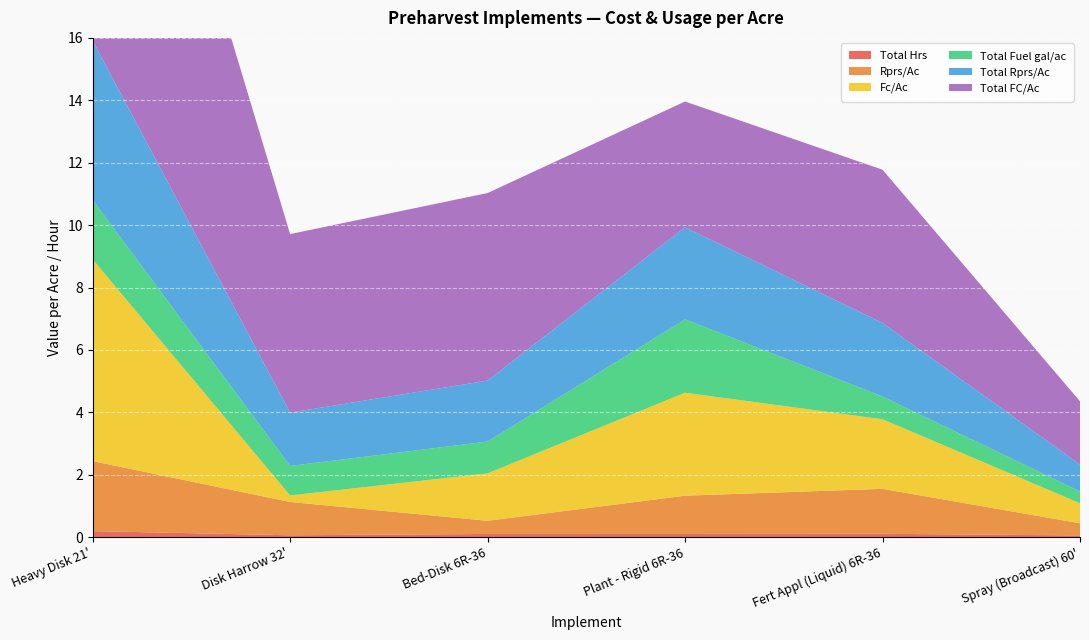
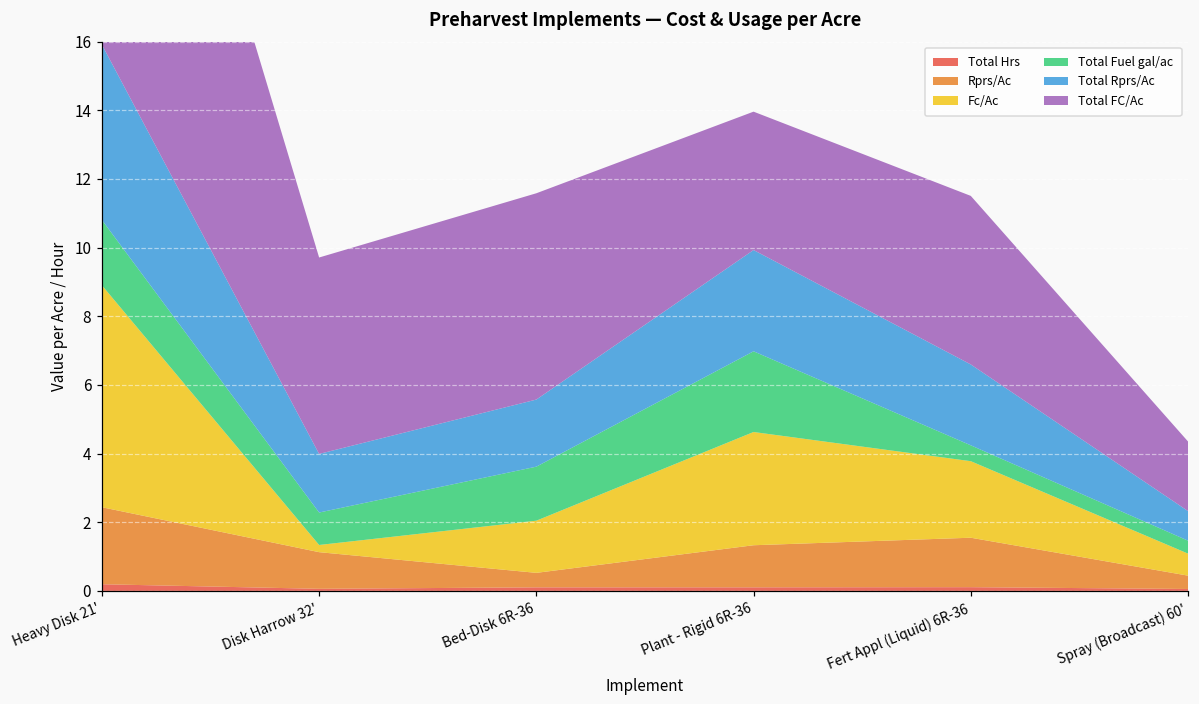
  {
    "Fc/Ac": {
      "Heavy Disk 21'": 6.5,
      "Disk Harrow 32'": 0.2,
      "Bed-Disk 6R-36": 1.5,
      "Plant - Rigid 6R-36": 3.3,
      "Fert Appl (Liquid) 6R-36": 2.2,
      "Spray (Broadcast) 60'": 0.6
    },
    "Total Fuel gal/ac": {
      "Heavy Disk 21'": 1.9,
      "Disk Harrow 32'": 0.9,
-     "Bed-Disk 6R-36": 1.0,
+     "Bed-Disk 6R-36": 1.6,
      "Plant - Rigid 6R-36": 2.4,
-     "Fert Appl (Liquid) 6R-36": 0.7,
+     "Fert Appl (Liquid) 6R-36": 0.5,
      "Spray (Broadcast) 60'": 0.4
    },
    "Total Rprs/Ac": {
      "Heavy Disk 21'": 5.1,
      "Disk Harrow 32'": 1.7,
      "Bed-Disk 6R-36": 2.0,
      "Plant - Rigid 6R-36": 2.9,
      "Fert Appl (Liquid) 6R-36": 2.4,
      "Spray (Broadcast) 60'": 0.9
    },
    "Total FC/Ac": {
      "Disk Harrow 32'": 5.7,
      "Bed-Disk 6R-36": 6.0,
      "Plant - Rigid 6R-36": 4.0,
      "Fert Appl (Liquid) 6R-36": 4.9,
      "Spray (Broadcast) 60'": 2.0
    }
  }
